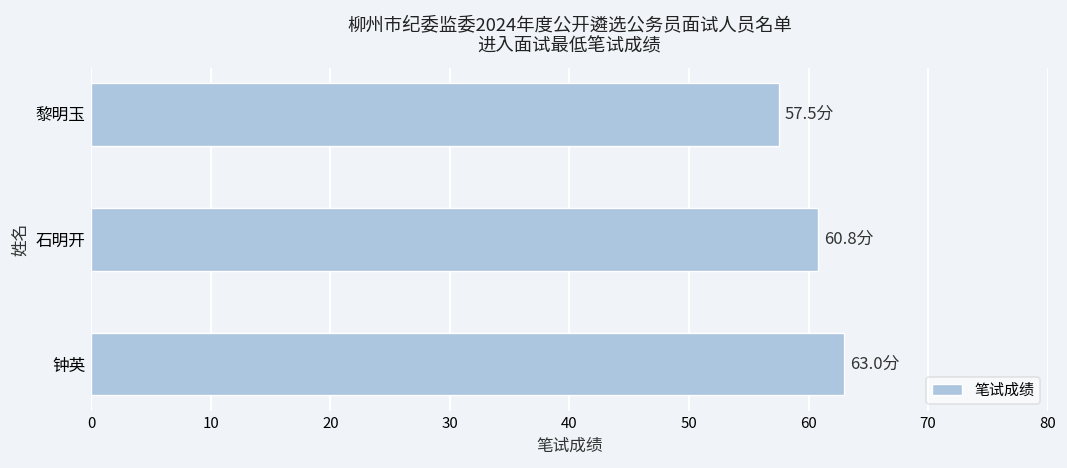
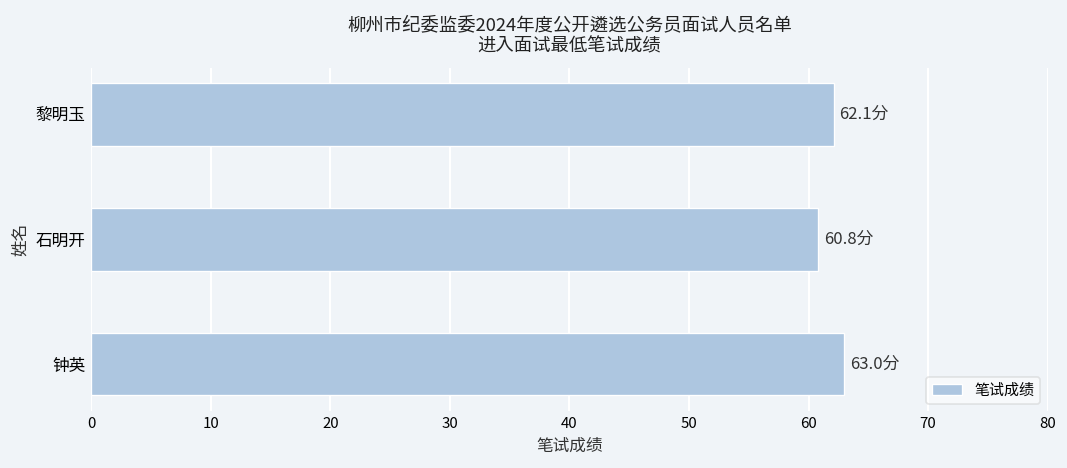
  {
-   "黎明玉": "57.5分",
+   "黎明玉": "62.1分",
    "石明开": "60.8分",
    "钟英": "63.0分"
  }
